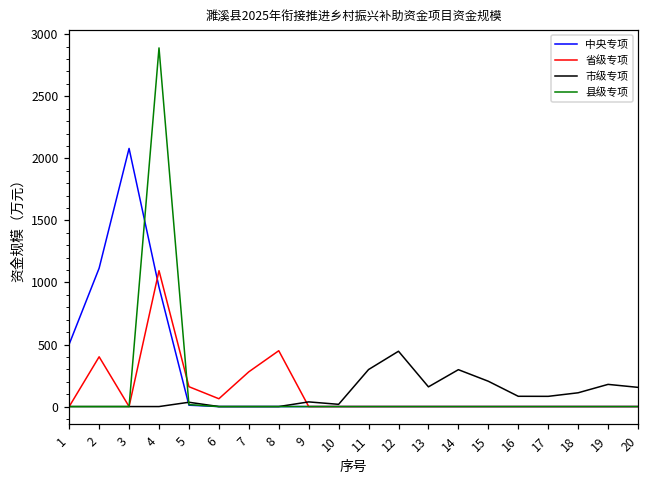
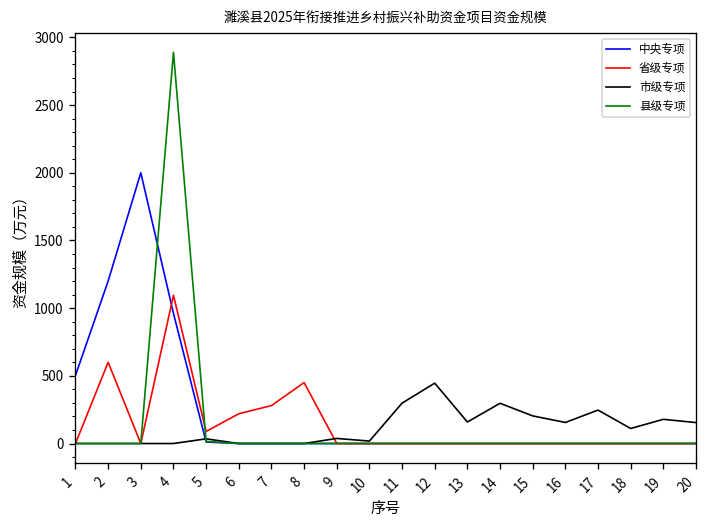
  {
    "中央专项": {
      "1": 500,
-     "2": 1120,
-     "3": 2080,
+     "2": 1200,
+     "3": 2000,
      "4": 960
    },
    "省级专项": {
-     "2": 400,
+     "2": 600,
      "4": 1100,
-     "5": 160,
-     "6": 60,
+     "5": 90,
+     "6": 220,
      "7": 280,
      "8": 450
    },
    "市级专项": {
      "4": 0,
      "9": 40,
      "11": 300,
      "12": 450,
      "13": 160,
      "14": 300,
      "15": 200,
-     "16": 80,
-     "17": 80,
+     "16": 160,
+     "17": 250,
      "18": 110,
      "19": 180,
      "20": 150
    },
    "县级专项": {
      "4": 2890
    }
  }
